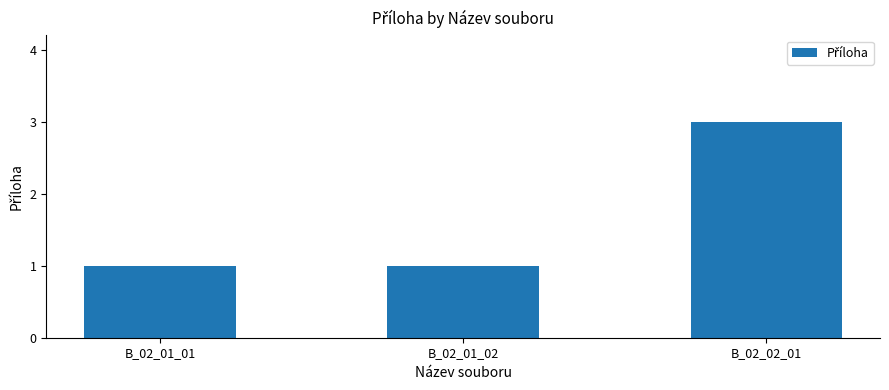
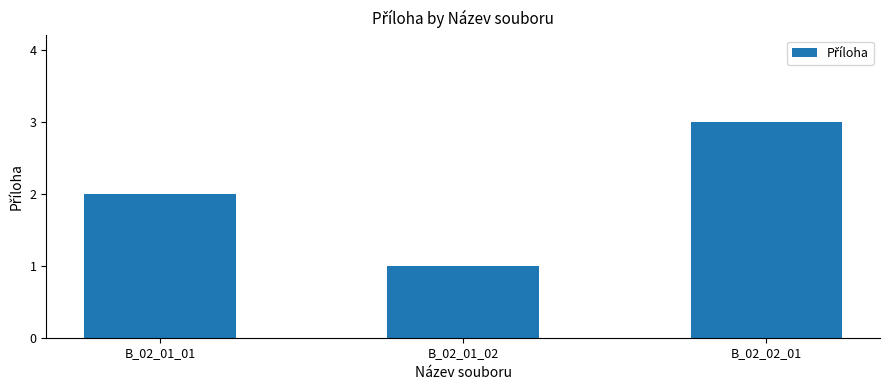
  {
-   "B_02_01_01": 1,
+   "B_02_01_01": 2,
    "B_02_01_02": 1,
    "B_02_02_01": 3
  }
